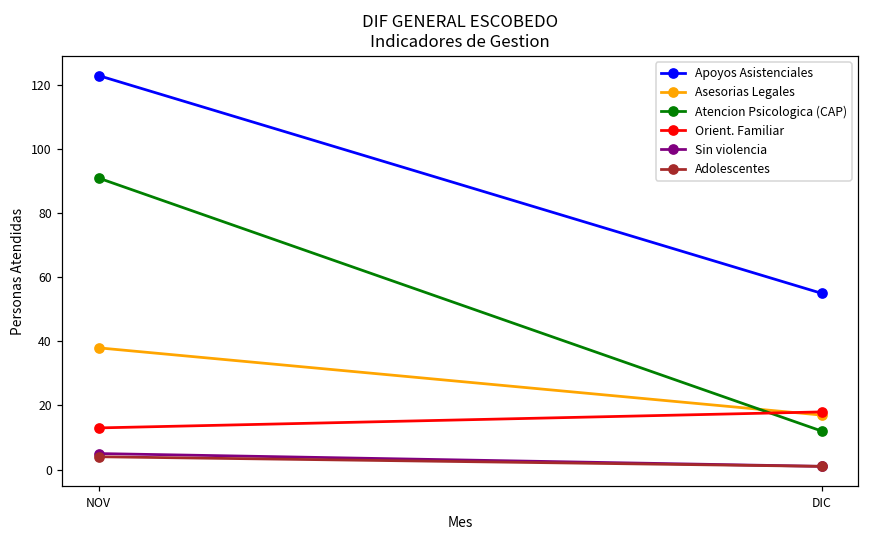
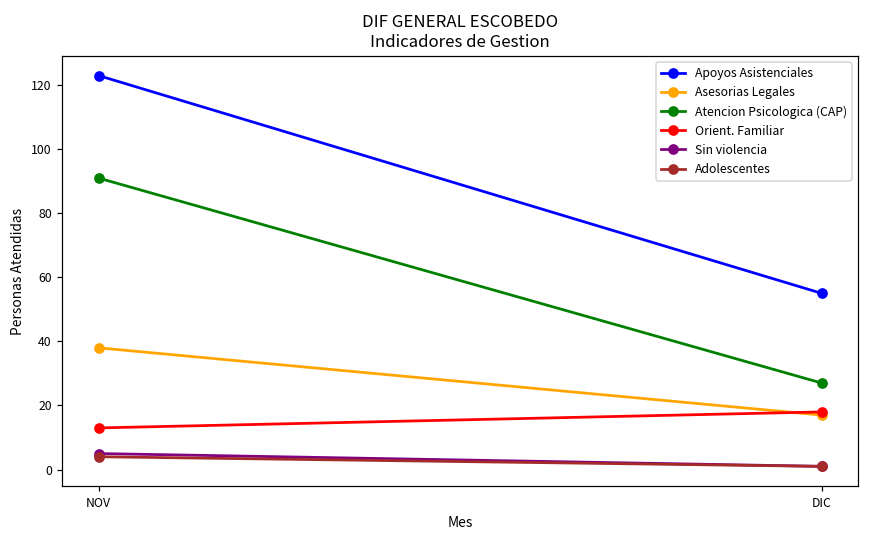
  {
    "Apoyos Asistenciales": {
      "NOV": 123,
      "DIC": 55
    },
    "Asesorias Legales": {
      "NOV": 38,
      "DIC": 17
    },
    "Atencion Psicologica (CAP)": {
      "NOV": 91,
-     "DIC": 12
+     "DIC": 27
    },
    "Orient. Familiar": {
      "NOV": 13,
      "DIC": 18
    },
    "Sin violencia": {
      "NOV": 5
    },
    "Adolescentes": {
      "NOV": 4
    }
  }
